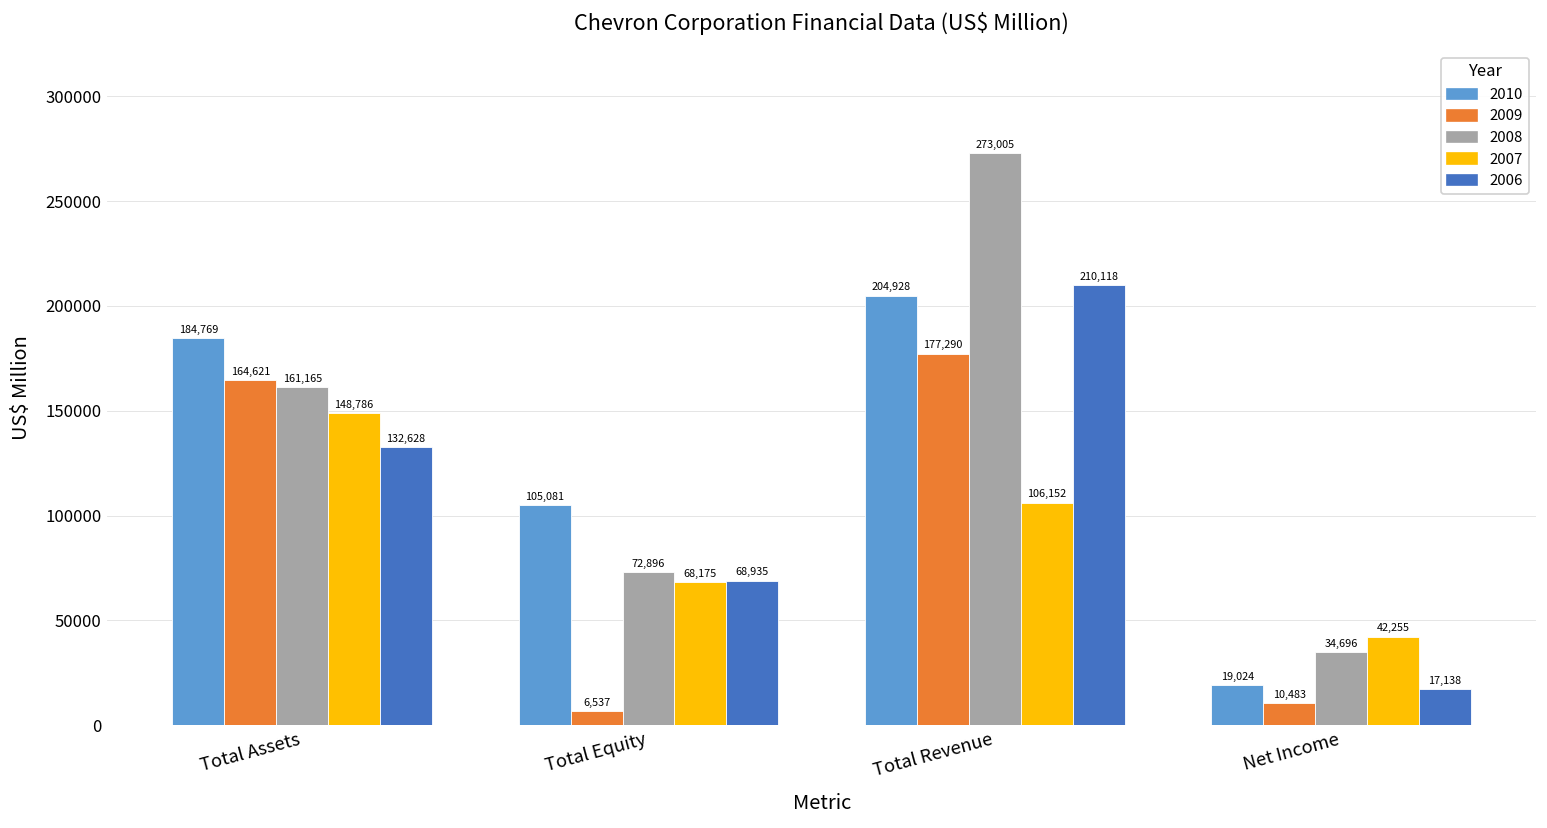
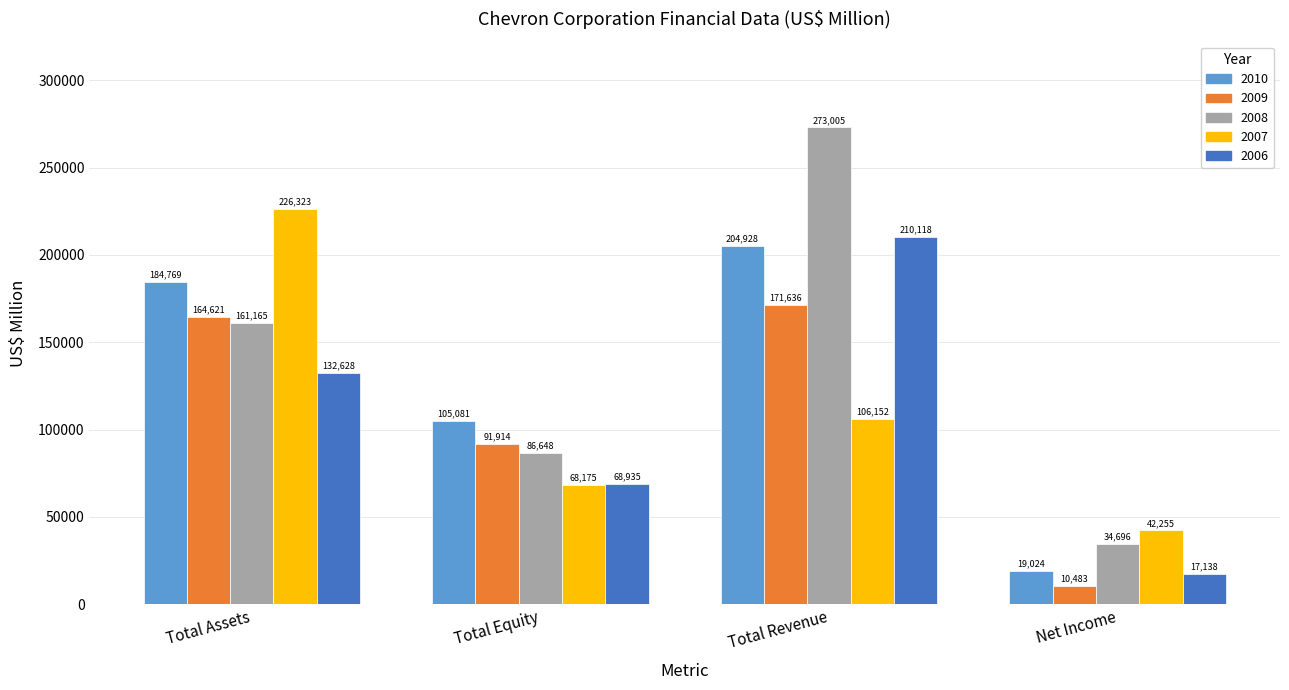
  {
    "2009": {
      "Total Assets": "164,621",
-     "Total Equity": "6,537",
-     "Total Revenue": "177,290",
+     "Total Equity": "91,914",
+     "Total Revenue": "171,636",
      "Net Income": "10,483"
    },
    "2008": {
      "Total Assets": "161,165",
-     "Total Equity": "72,896",
+     "Total Equity": "86,648",
      "Total Revenue": "273,005",
      "Net Income": "34,696"
    },
    "2007": {
-     "Total Assets": "148,786",
+     "Total Assets": "226,323",
      "Total Equity": "68,175",
      "Total Revenue": "106,152",
      "Net Income": "42,255"
    }
  }
